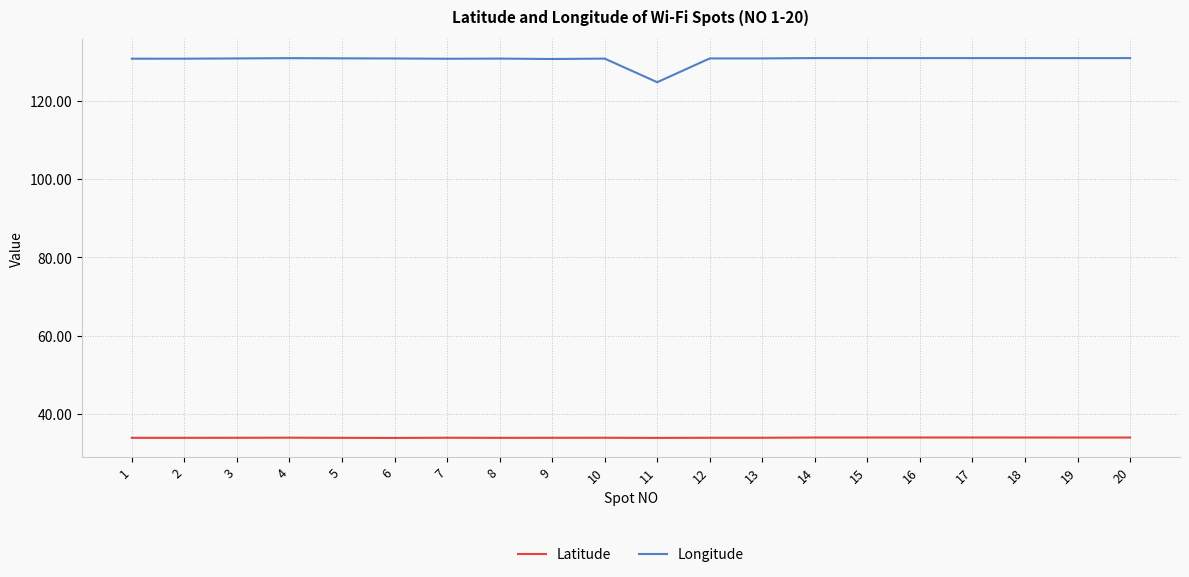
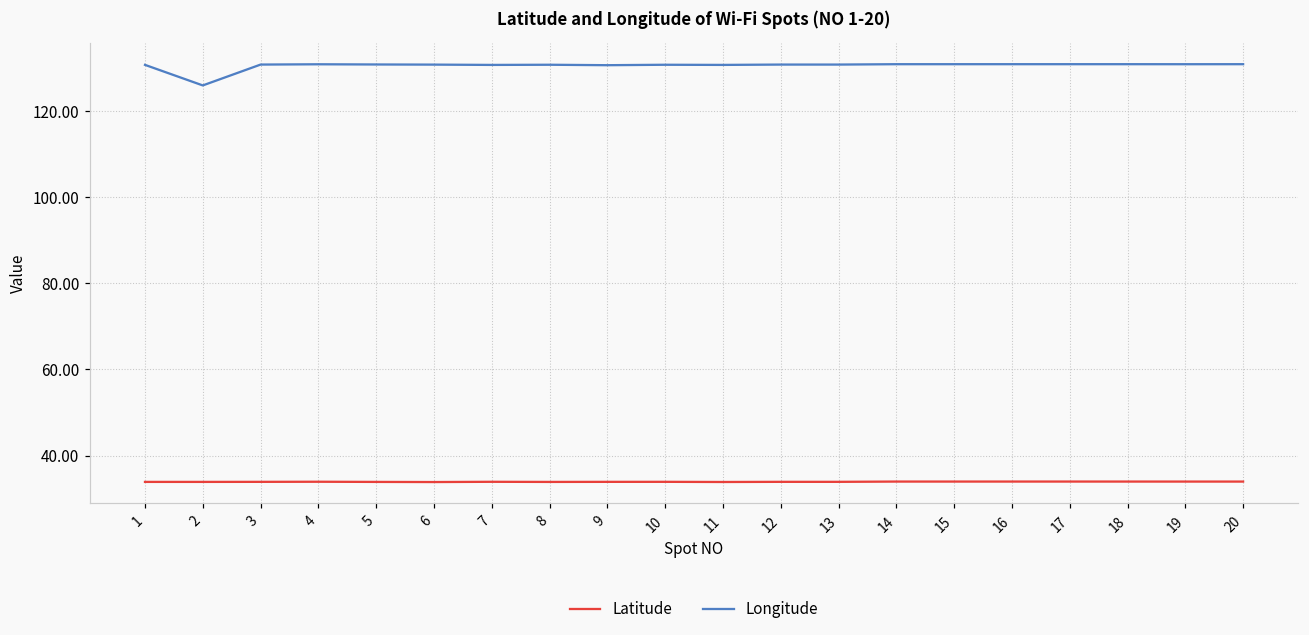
  {
    "Latitude": {
      "1": 34,
      "2": 34,
      "3": 34,
      "4": 34,
      "5": 34,
      "6": 34,
      "7": 34,
      "8": 34,
      "9": 34,
      "10": 34,
      "11": 34,
      "12": 34,
      "13": 34,
      "14": 34,
      "15": 34,
      "16": 34,
      "17": 34,
      "18": 34,
      "19": 34,
      "20": 34
    },
    "Longitude": {
      "1": 131,
-     "2": 131,
+     "2": 126,
      "3": 131,
      "4": 131,
      "5": 131,
      "6": 131,
      "7": 131,
      "8": 131,
      "9": 131,
      "10": 131,
-     "11": 125,
+     "11": 131,
      "12": 131,
      "13": 131,
      "14": 131,
      "15": 131,
      "16": 131,
      "17": 131,
      "18": 131,
      "19": 131,
      "20": 131
    }
  }
